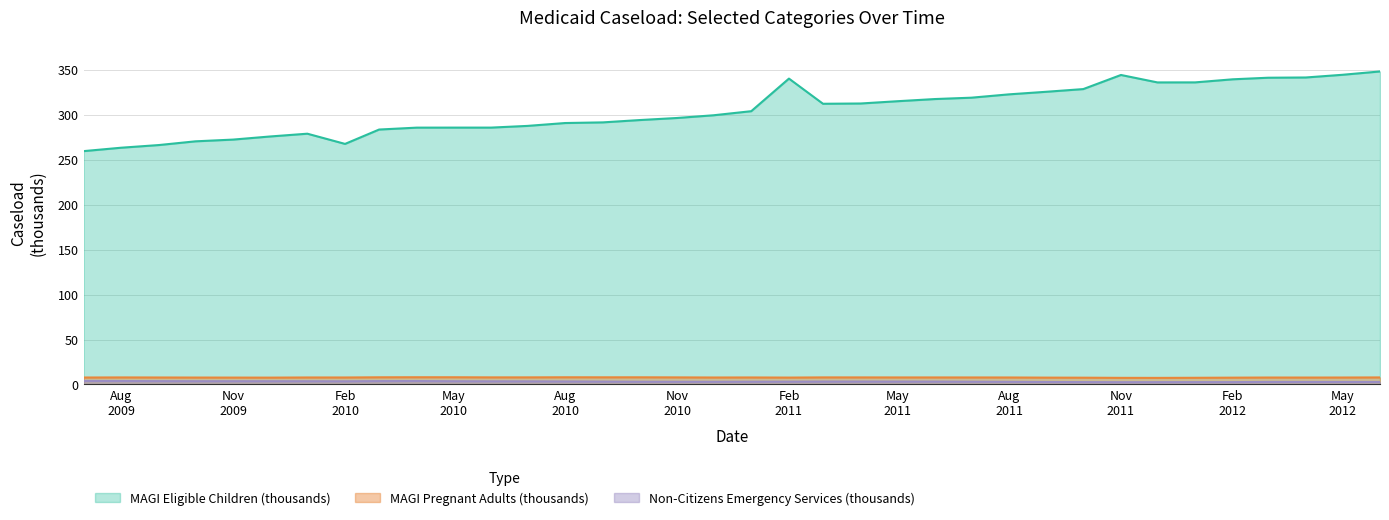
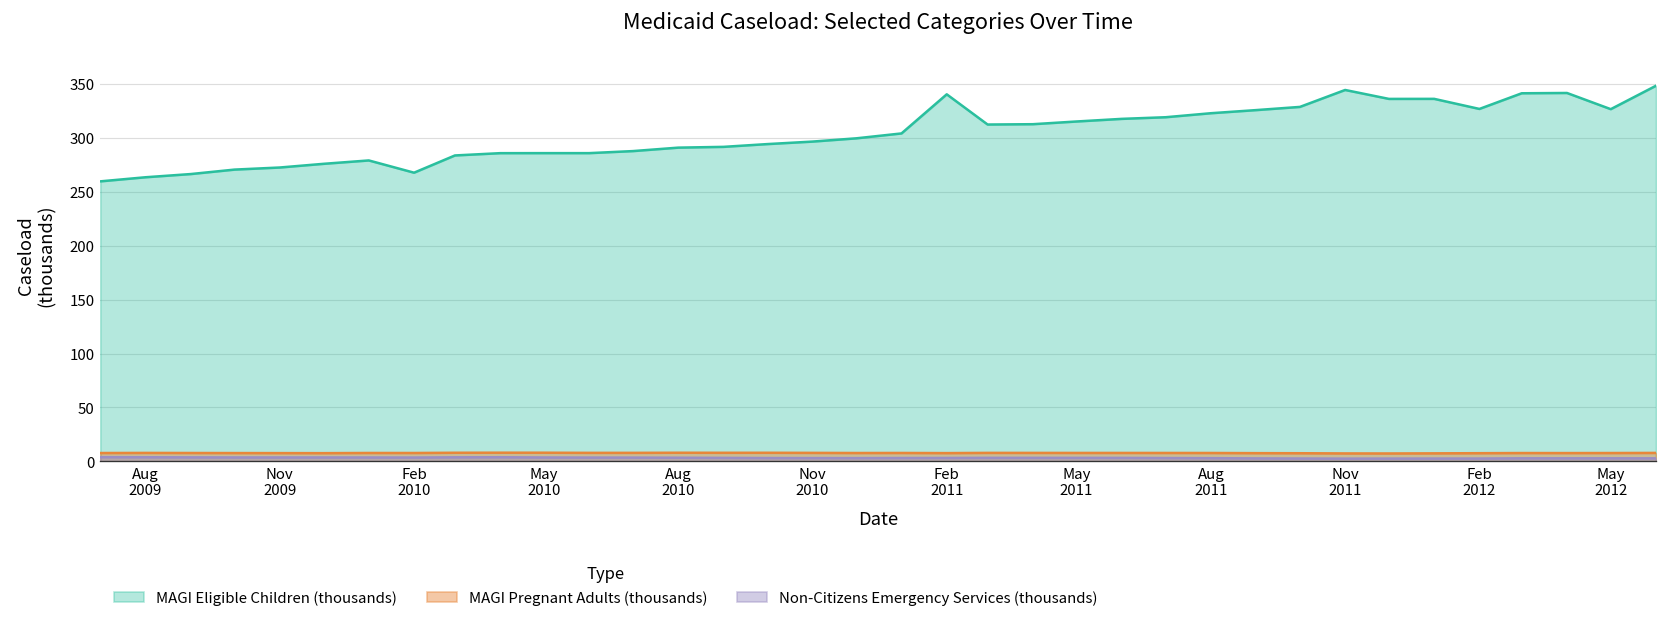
  {
    "MAGI Eligible Children (thousands)": {
      "Aug 2009": 260,
      "Nov 2009": 270,
      "Feb 2010": 270,
      "May 2010": 290,
      "Aug 2010": 290,
      "Nov 2010": 300,
      "Feb 2011": 340,
      "May 2011": 320,
      "Aug 2011": 320,
      "Nov 2011": 340,
-     "Feb 2012": 340,
-     "May 2012": 340
+     "Feb 2012": 330,
+     "May 2012": 330
    },
    "MAGI Pregnant Adults (thousands)": {
      "Aug 2009": 10,
      "Nov 2009": 10,
      "Feb 2010": 10,
      "May 2010": 10,
      "Aug 2010": 10,
      "Nov 2010": 10,
      "Feb 2011": 10,
      "May 2011": 10,
      "Aug 2011": 10,
      "Nov 2011": 10,
      "Feb 2012": 10,
      "May 2012": 10
    },
    "Non-Citizens Emergency Services (thousands)": {
      "Aug 2009": 0,
      "Nov 2009": 0,
      "Feb 2010": 0,
      "May 2010": 0,
      "Aug 2010": 0,
      "Nov 2010": 0,
      "Feb 2011": 0,
      "May 2011": 0,
      "Aug 2011": 0,
      "Nov 2011": 0,
      "Feb 2012": 0,
      "May 2012": 0
    }
  }
